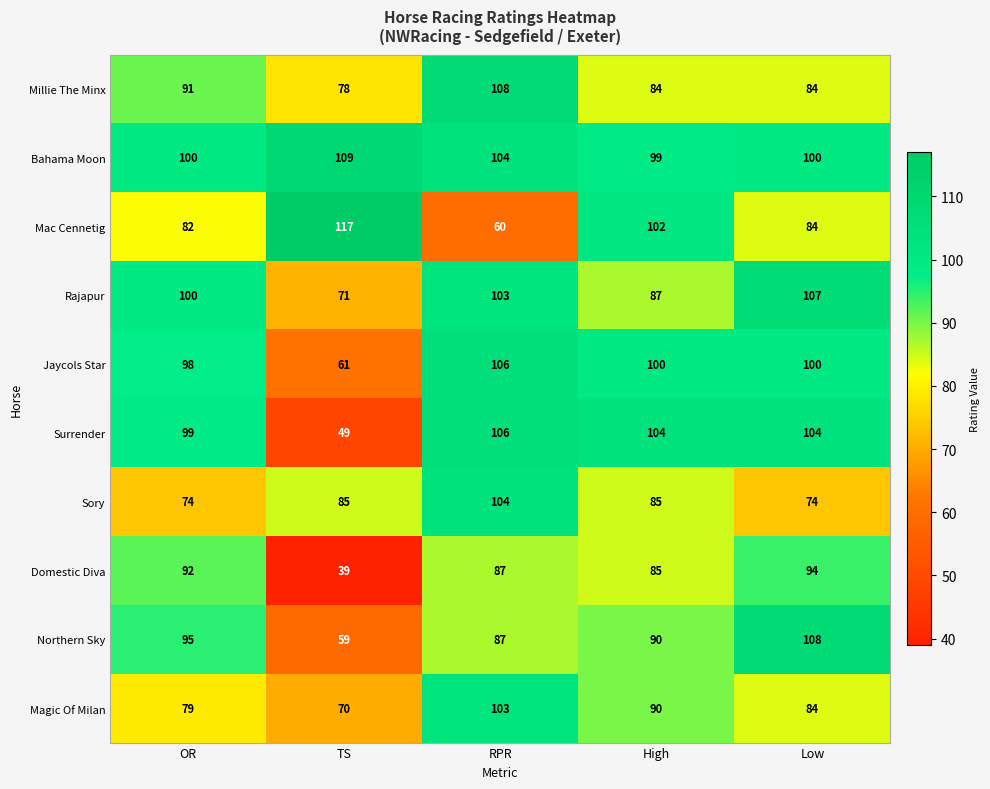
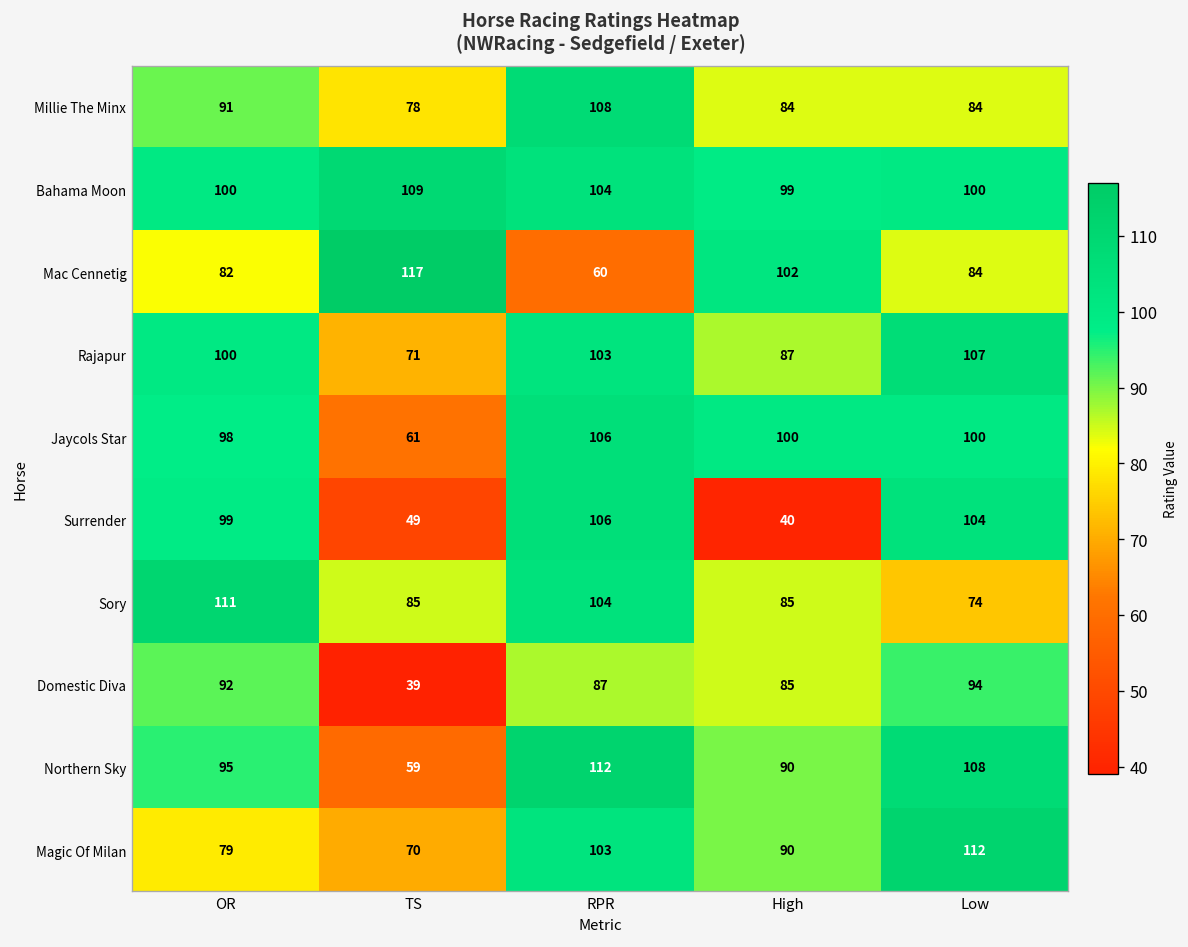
  {
    "Millie The Minx": {
      "OR": 91,
      "TS": 78,
      "RPR": 108,
      "High": 84,
      "Low": 84
    },
    "Bahama Moon": {
      "OR": 100,
      "TS": 109,
      "RPR": 104,
      "High": 99,
      "Low": 100
    },
    "Mac Cennetig": {
      "OR": 82,
      "TS": 117,
      "RPR": 60,
      "High": 102,
      "Low": 84
    },
    "Rajapur": {
      "OR": 100,
      "TS": 71,
      "RPR": 103,
      "High": 87,
      "Low": 107
    },
    "Jaycols Star": {
      "OR": 98,
      "TS": 61,
      "RPR": 106,
      "High": 100,
      "Low": 100
    },
    "Surrender": {
      "OR": 99,
      "TS": 49,
      "RPR": 106,
-     "High": 104,
+     "High": 40,
      "Low": 104
    },
    "Sory": {
-     "OR": 74,
+     "OR": 111,
      "TS": 85,
      "RPR": 104,
      "High": 85,
      "Low": 74
    },
    "Domestic Diva": {
      "OR": 92,
      "TS": 39,
      "RPR": 87,
      "High": 85,
      "Low": 94
    },
    "Northern Sky": {
      "OR": 95,
      "TS": 59,
-     "RPR": 87,
+     "RPR": 112,
      "High": 90,
      "Low": 108
    },
    "Magic Of Milan": {
      "OR": 79,
      "TS": 70,
      "RPR": 103,
      "High": 90,
-     "Low": 84
+     "Low": 112
    }
  }
